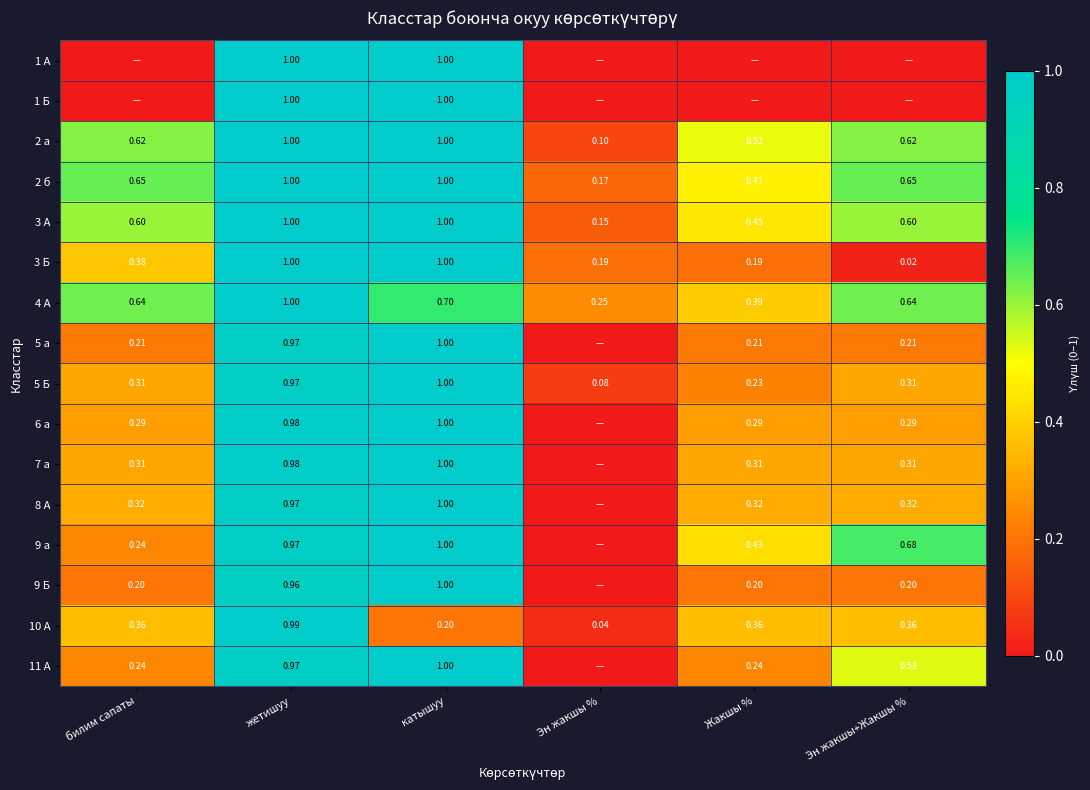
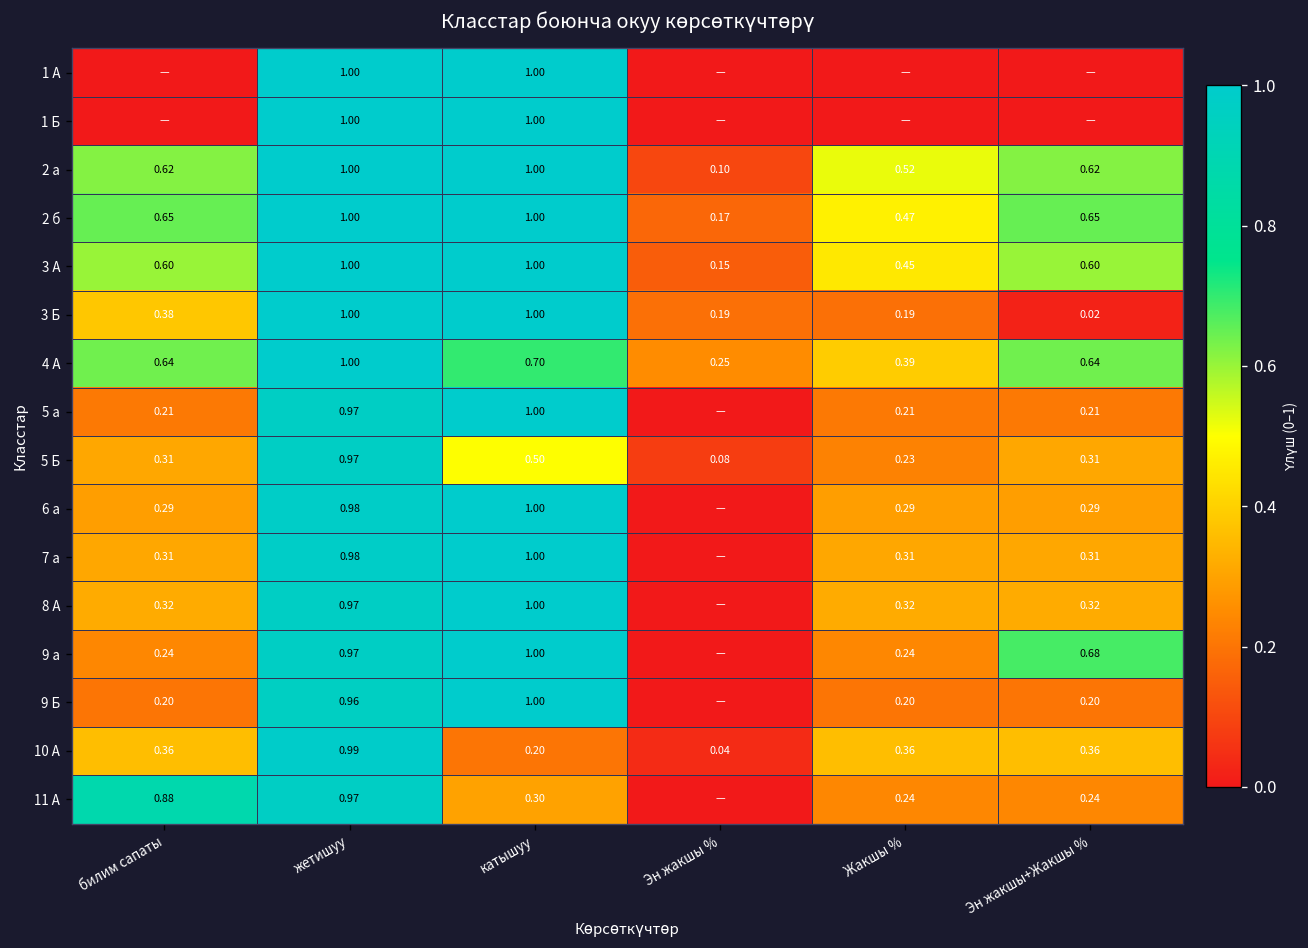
  {
    "1 А": {
      "жетишуу": 1.00,
      "катышуу": 1.00
    },
    "1 Б": {
      "жетишуу": 1.00,
      "катышуу": 1.00
    },
    "2 а": {
      "билим сапаты": 0.62,
      "жетишуу": 1.00,
      "катышуу": 1.00,
      "Эн жакшы %": 0.10,
      "Жакшы %": 0.52,
      "Эн жакшы+Жакшы %": 0.62
    },
    "2 б": {
      "билим сапаты": 0.65,
      "жетишуу": 1.00,
      "катышуу": 1.00,
      "Эн жакшы %": 0.17,
      "Жакшы %": 0.47,
      "Эн жакшы+Жакшы %": 0.65
    },
    "3 А": {
      "билим сапаты": 0.60,
      "жетишуу": 1.00,
      "катышуу": 1.00,
      "Эн жакшы %": 0.15,
      "Жакшы %": 0.45,
      "Эн жакшы+Жакшы %": 0.60
    },
    "3 Б": {
      "билим сапаты": 0.38,
      "жетишуу": 1.00,
      "катышуу": 1.00,
      "Эн жакшы %": 0.19,
      "Жакшы %": 0.19,
      "Эн жакшы+Жакшы %": 0.02
    },
    "4 А": {
      "билим сапаты": 0.64,
      "жетишуу": 1.00,
      "катышуу": 0.70,
      "Эн жакшы %": 0.25,
      "Жакшы %": 0.39,
      "Эн жакшы+Жакшы %": 0.64
    },
    "5 а": {
      "билим сапаты": 0.21,
      "жетишуу": 0.97,
      "катышуу": 1.00,
      "Жакшы %": 0.21,
      "Эн жакшы+Жакшы %": 0.21
    },
    "5 Б": {
      "билим сапаты": 0.31,
      "жетишуу": 0.97,
-     "катышуу": 1.00,
+     "катышуу": 0.50,
      "Эн жакшы %": 0.08,
      "Жакшы %": 0.23,
      "Эн жакшы+Жакшы %": 0.31
    },
    "6 а": {
      "билим сапаты": 0.29,
      "жетишуу": 0.98,
      "катышуу": 1.00,
      "Жакшы %": 0.29,
      "Эн жакшы+Жакшы %": 0.29
    },
    "7 а": {
      "билим сапаты": 0.31,
      "жетишуу": 0.98,
      "катышуу": 1.00,
      "Жакшы %": 0.31,
      "Эн жакшы+Жакшы %": 0.31
    },
    "8 А": {
      "билим сапаты": 0.32,
      "жетишуу": 0.97,
      "катышуу": 1.00,
      "Жакшы %": 0.32,
      "Эн жакшы+Жакшы %": 0.32
    },
    "9 а": {
      "билим сапаты": 0.24,
      "жетишуу": 0.97,
      "катышуу": 1.00,
-     "Жакшы %": 0.43,
+     "Жакшы %": 0.24,
      "Эн жакшы+Жакшы %": 0.68
    },
    "9 Б": {
      "билим сапаты": 0.20,
      "жетишуу": 0.96,
      "катышуу": 1.00,
      "Жакшы %": 0.20,
      "Эн жакшы+Жакшы %": 0.20
    },
    "10 А": {
      "билим сапаты": 0.36,
      "жетишуу": 0.99,
      "катышуу": 0.20,
      "Эн жакшы %": 0.04,
      "Жакшы %": 0.36,
      "Эн жакшы+Жакшы %": 0.36
    },
    "11 А": {
-     "билим сапаты": 0.24,
+     "билим сапаты": 0.88,
      "жетишуу": 0.97,
-     "катышуу": 1.00,
+     "катышуу": 0.30,
      "Жакшы %": 0.24,
-     "Эн жакшы+Жакшы %": 0.53
+     "Эн жакшы+Жакшы %": 0.24
    }
  }
